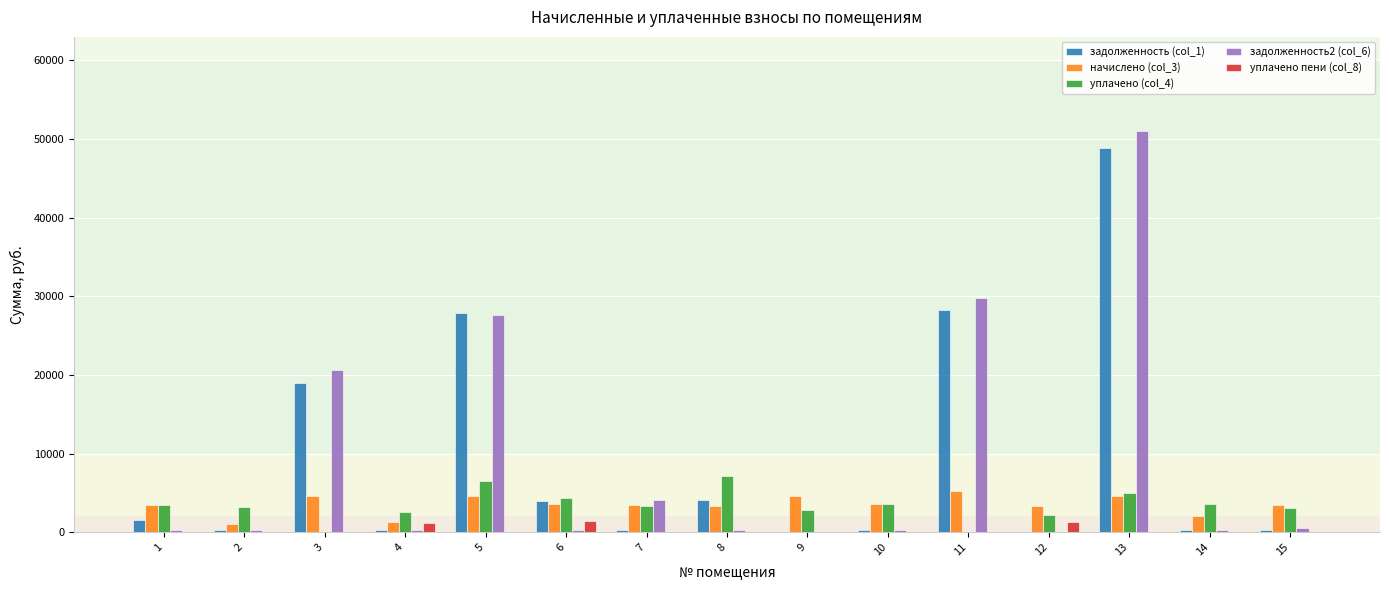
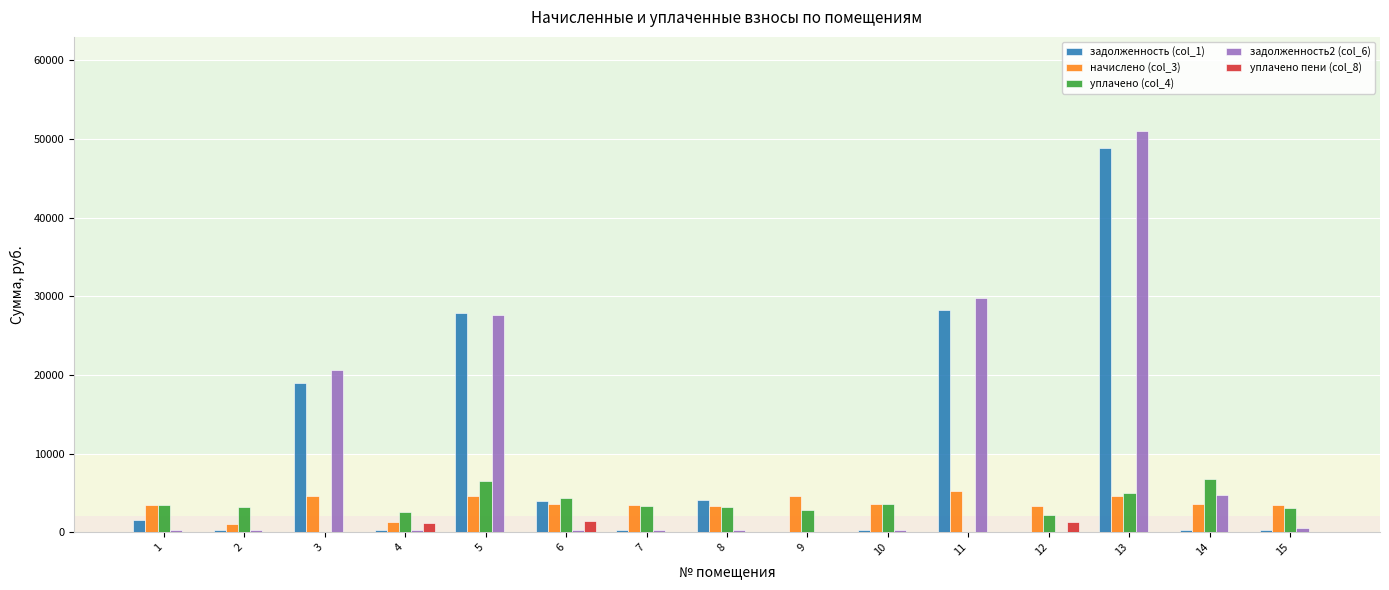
  {
    "задолженность (col_1)": {
      "1": 2000,
      "3": 19000,
      "5": 28000,
      "6": 4000,
      "8": 4000,
      "9": 0,
      "11": 28000,
      "12": 0,
      "13": 49000
    },
    "начислено (col_3)": {
      "1": 3000,
      "2": 1000,
      "3": 5000,
      "4": 1000,
      "5": 5000,
      "6": 4000,
      "7": 3000,
      "8": 3000,
      "9": 5000,
      "10": 4000,
      "11": 5000,
      "12": 3000,
      "13": 5000,
-     "14": 2000,
+     "14": 4000,
      "15": 3000
    },
    "уплачено (col_4)": {
      "1": 3000,
      "2": 3000,
      "3": 0,
      "4": 3000,
      "5": 7000,
      "6": 4000,
      "7": 3000,
-     "8": 7000,
+     "8": 3000,
      "9": 3000,
      "10": 4000,
      "11": 0,
      "12": 2000,
      "13": 5000,
-     "14": 4000,
+     "14": 7000,
      "15": 3000
    },
    "задолженность2 (col_6)": {
      "3": 21000,
      "5": 28000,
-     "7": 4000,
+     "7": 0,
      "9": 0,
      "11": 30000,
      "12": 0,
      "13": 51000,
-     "14": 0,
+     "14": 5000,
      "15": 1000
    },
    "уплачено пени (col_8)": {
      "1": 0,
      "2": 0,
      "3": 0,
      "4": 1000,
      "5": 0,
      "6": 1000,
      "7": 0,
      "8": 0,
      "9": 0,
      "11": 0,
      "12": 1000,
      "13": 0,
      "14": 0
    }
  }
